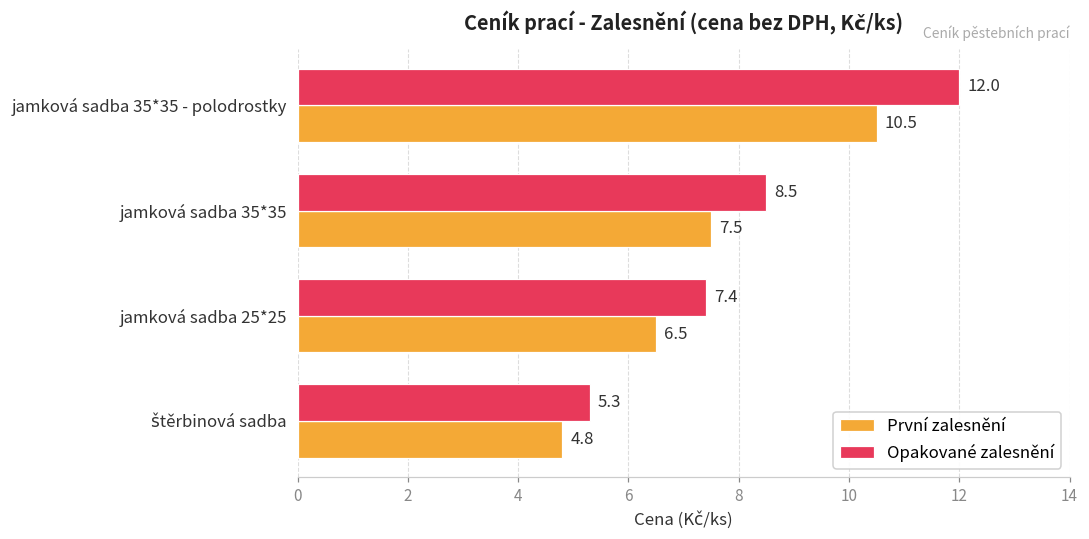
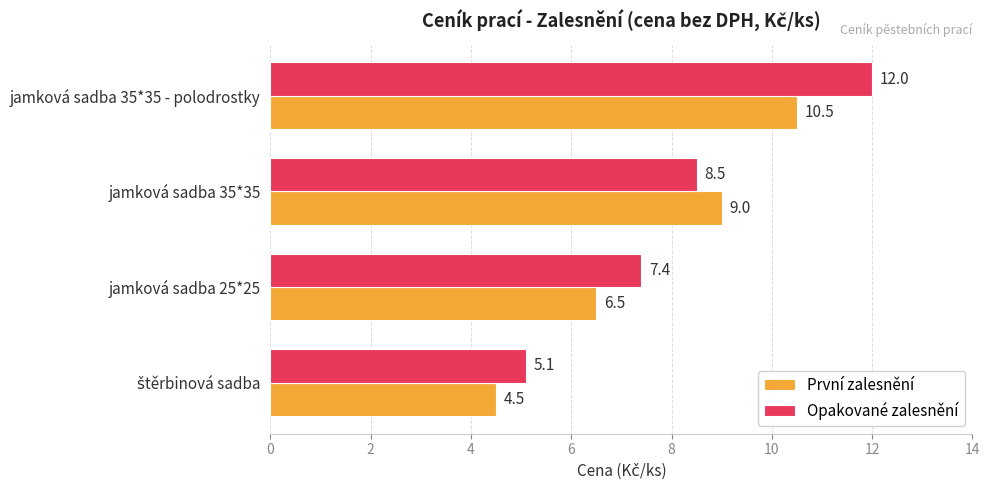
  {
    "První zalesnění": {
      "jamková sadba 35*35 - polodrostky": 10.5,
-     "jamková sadba 35*35": 7.5,
+     "jamková sadba 35*35": 9.0,
      "jamková sadba 25*25": 6.5,
-     "štěrbinová sadba": 4.8
+     "štěrbinová sadba": 4.5
    },
    "Opakované zalesnění": {
      "jamková sadba 35*35 - polodrostky": 12.0,
      "jamková sadba 35*35": 8.5,
      "jamková sadba 25*25": 7.4,
-     "štěrbinová sadba": 5.3
+     "štěrbinová sadba": 5.1
    }
  }
